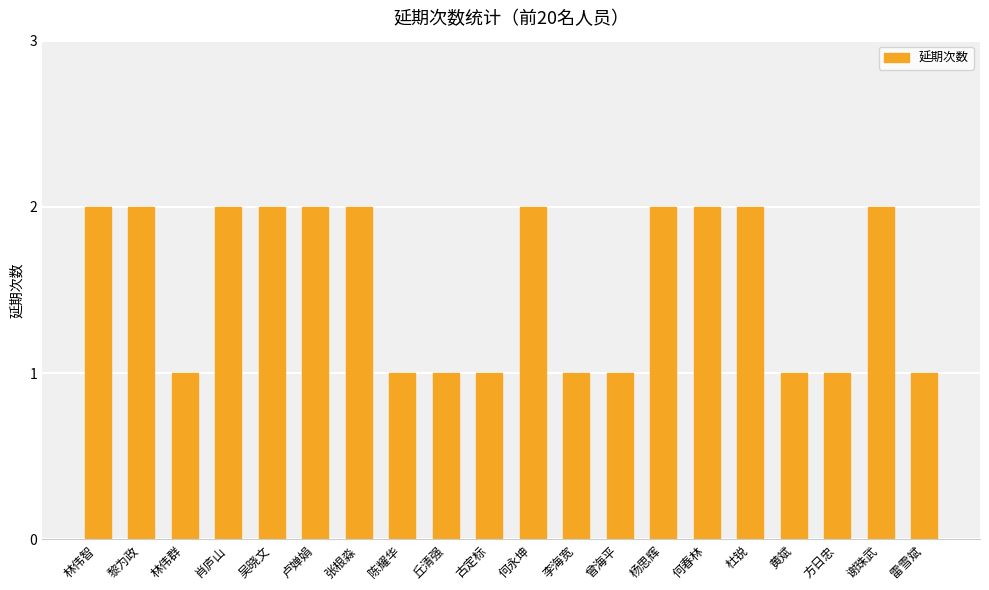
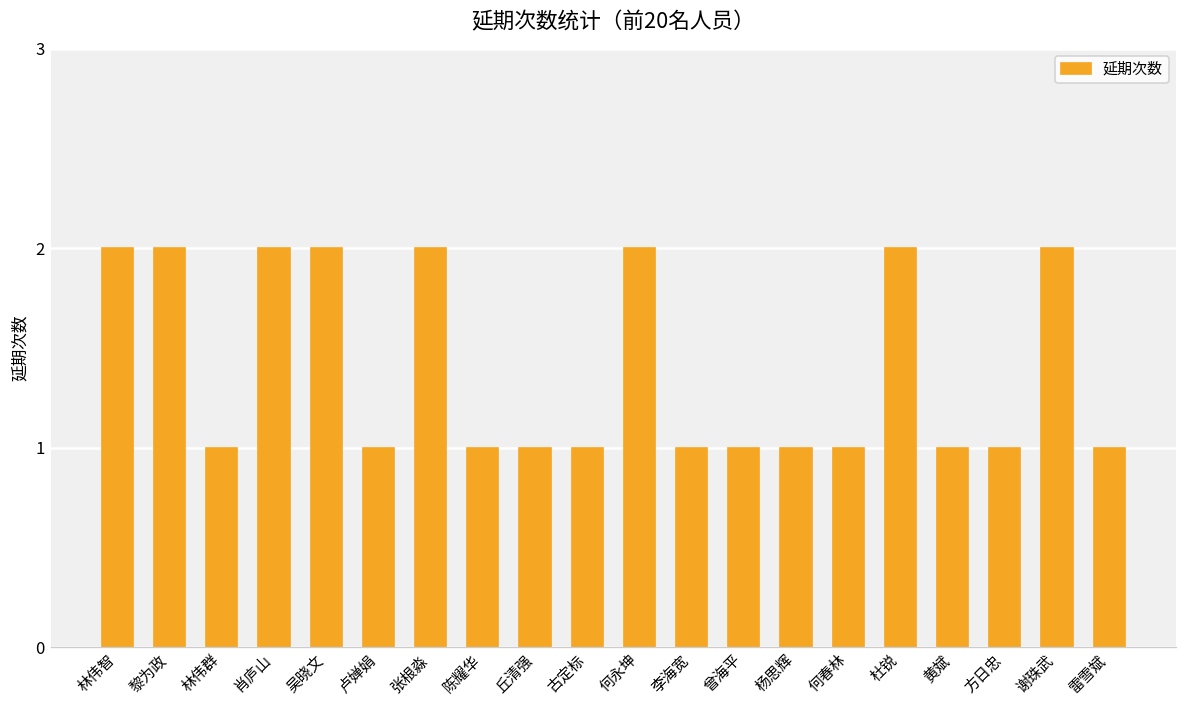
  {
    "林伟智": 2,
    "黎为政": 2,
    "林伟群": 1,
    "肖庐山": 2,
    "吴晓文": 2,
-   "卢婵娟": 2,
+   "卢婵娟": 1,
    "张根淼": 2,
    "陈耀华": 1,
    "丘清强": 1,
    "古定标": 1,
    "何永坤": 2,
    "李海宽": 1,
    "曾海平": 1,
-   "杨思辉": 2,
-   "何春林": 2,
+   "杨思辉": 1,
+   "何春林": 1,
    "杜锐": 2,
    "黄斌": 1,
    "方日忠": 1,
    "谢珠武": 2,
    "雷雪斌": 1
  }
